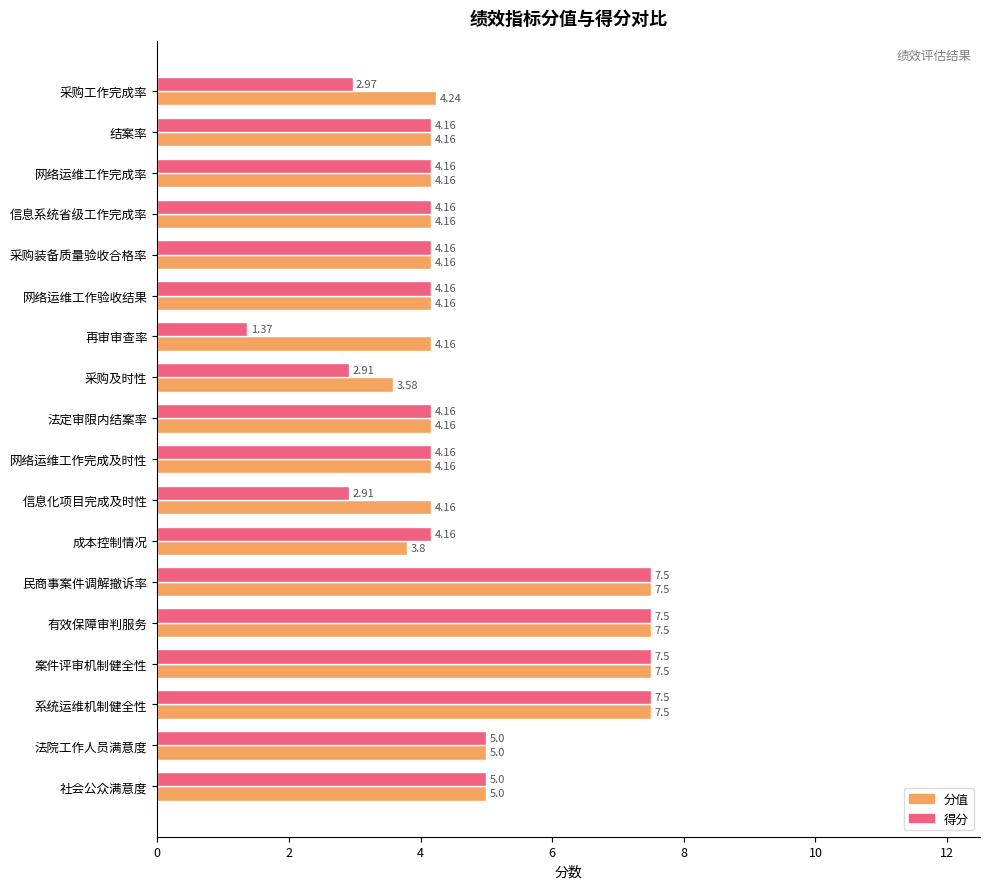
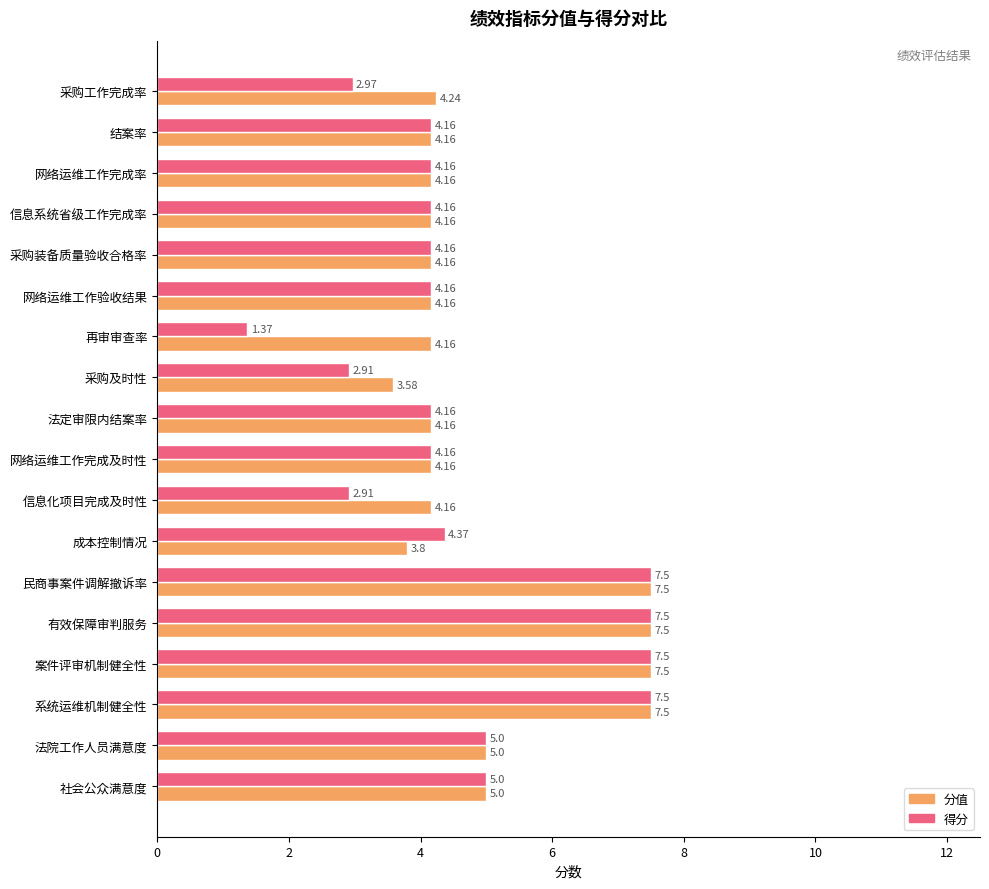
  {
    "分值": {
      "采购工作完成率": 4.24,
      "结案率": 4.16,
      "网络运维工作完成率": 4.16,
      "信息系统省级工作完成率": 4.16,
      "采购装备质量验收合格率": 4.16,
      "网络运维工作验收结果": 4.16,
      "再审审查率": 4.16,
      "采购及时性": 3.58,
      "法定审限内结案率": 4.16,
      "网络运维工作完成及时性": 4.16,
      "信息化项目完成及时性": 4.16,
      "成本控制情况": 3.8,
      "民商事案件调解撤诉率": 7.5,
      "有效保障审判服务": 7.5,
      "案件评审机制健全性": 7.5,
      "系统运维机制健全性": 7.5,
      "法院工作人员满意度": 5.0,
      "社会公众满意度": 5.0
    },
    "得分": {
      "采购工作完成率": 2.97,
      "结案率": 4.16,
      "网络运维工作完成率": 4.16,
      "信息系统省级工作完成率": 4.16,
      "采购装备质量验收合格率": 4.16,
      "网络运维工作验收结果": 4.16,
      "再审审查率": 1.37,
      "采购及时性": 2.91,
      "法定审限内结案率": 4.16,
      "网络运维工作完成及时性": 4.16,
      "信息化项目完成及时性": 2.91,
-     "成本控制情况": 4.16,
+     "成本控制情况": 4.37,
      "民商事案件调解撤诉率": 7.5,
      "有效保障审判服务": 7.5,
      "案件评审机制健全性": 7.5,
      "系统运维机制健全性": 7.5,
      "法院工作人员满意度": 5.0,
      "社会公众满意度": 5.0
    }
  }
